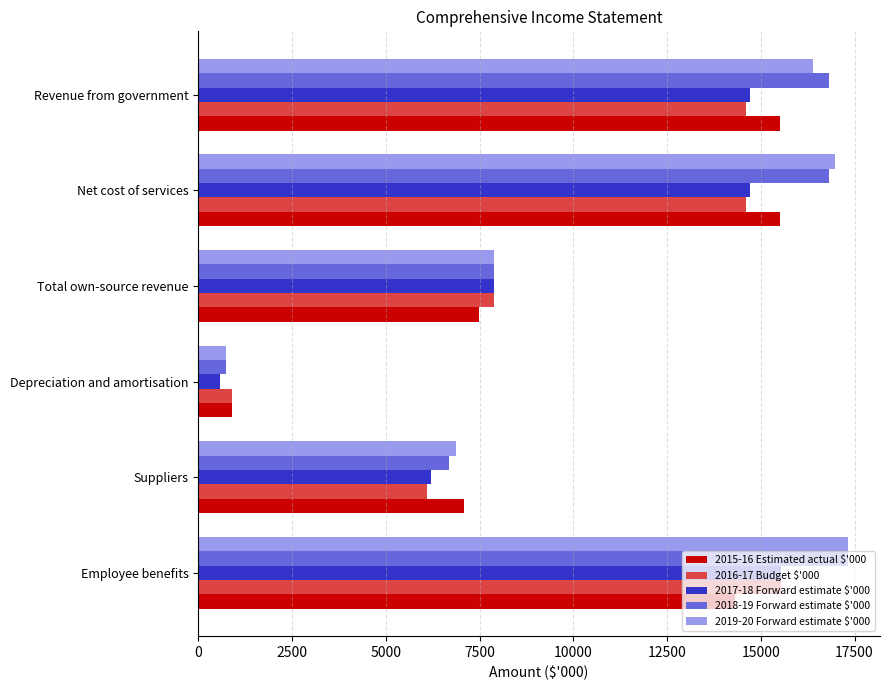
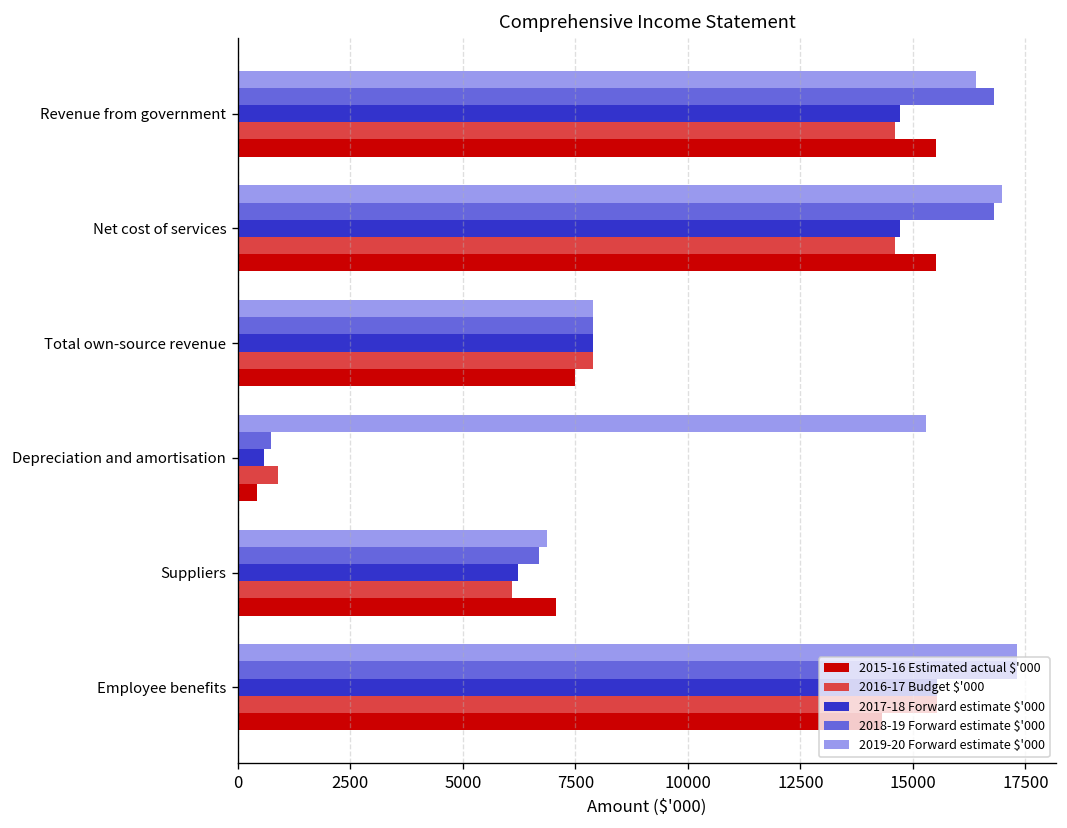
  {
    "2015-16 Estimated actual $'000": {
      "Revenue from government": 15500,
      "Net cost of services": 15500,
      "Total own-source revenue": 7500,
-     "Depreciation and amortisation": 900,
+     "Depreciation and amortisation": 400,
      "Suppliers": 7100
    },
    "2016-17 Budget $'000": {
      "Revenue from government": 14600,
      "Net cost of services": 14600,
      "Total own-source revenue": 7900,
      "Depreciation and amortisation": 900,
      "Suppliers": 6100
    },
    "2017-18 Forward estimate $'000": {
      "Revenue from government": 14700,
      "Net cost of services": 14700,
      "Total own-source revenue": 7900,
      "Depreciation and amortisation": 600,
      "Suppliers": 6200
    },
    "2018-19 Forward estimate $'000": {
      "Revenue from government": 16800,
      "Net cost of services": 16800,
      "Total own-source revenue": 7900,
      "Depreciation and amortisation": 700,
      "Suppliers": 6700
    },
    "2019-20 Forward estimate $'000": {
      "Revenue from government": 16400,
      "Net cost of services": 17000,
      "Total own-source revenue": 7900,
-     "Depreciation and amortisation": 700,
+     "Depreciation and amortisation": 15300,
      "Suppliers": 6900,
      "Employee benefits": 17300
    }
  }
